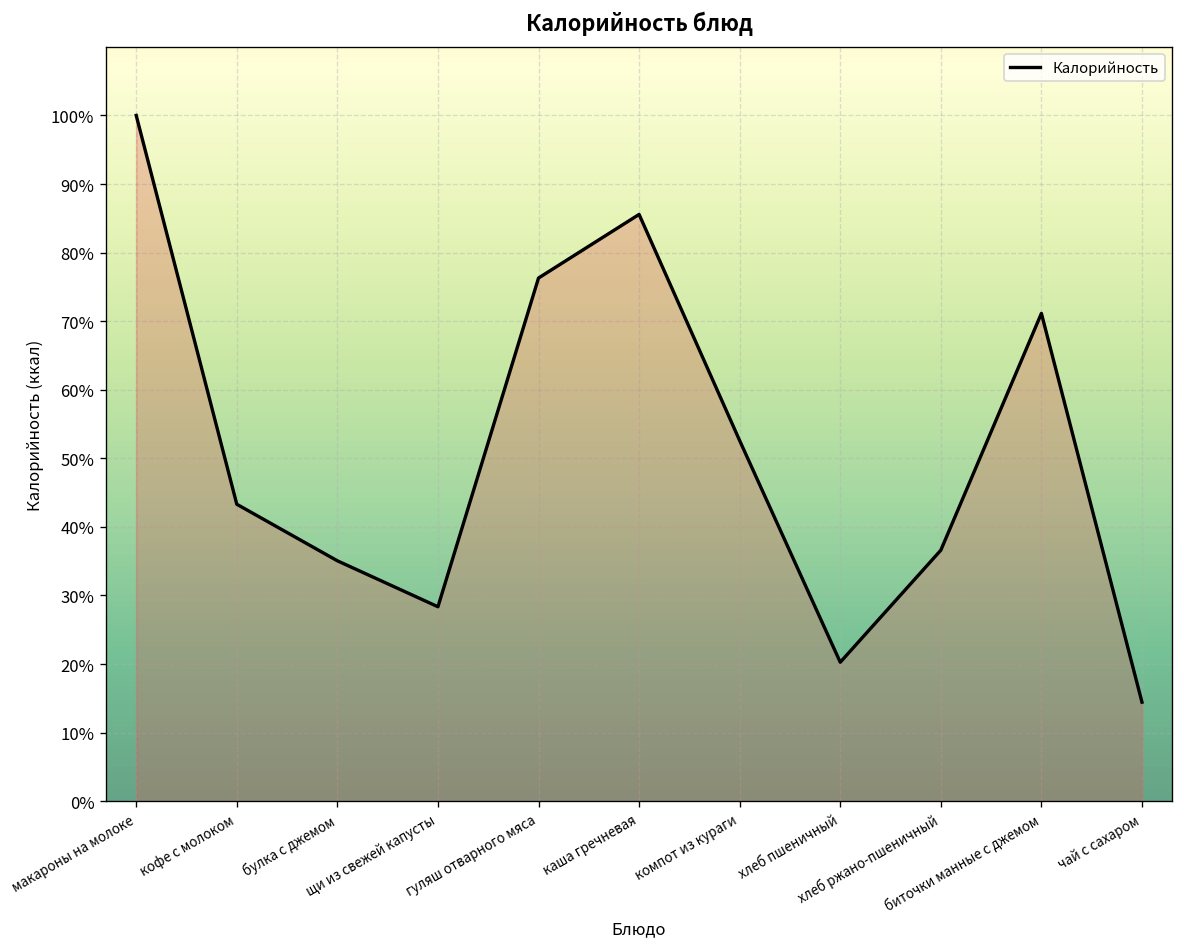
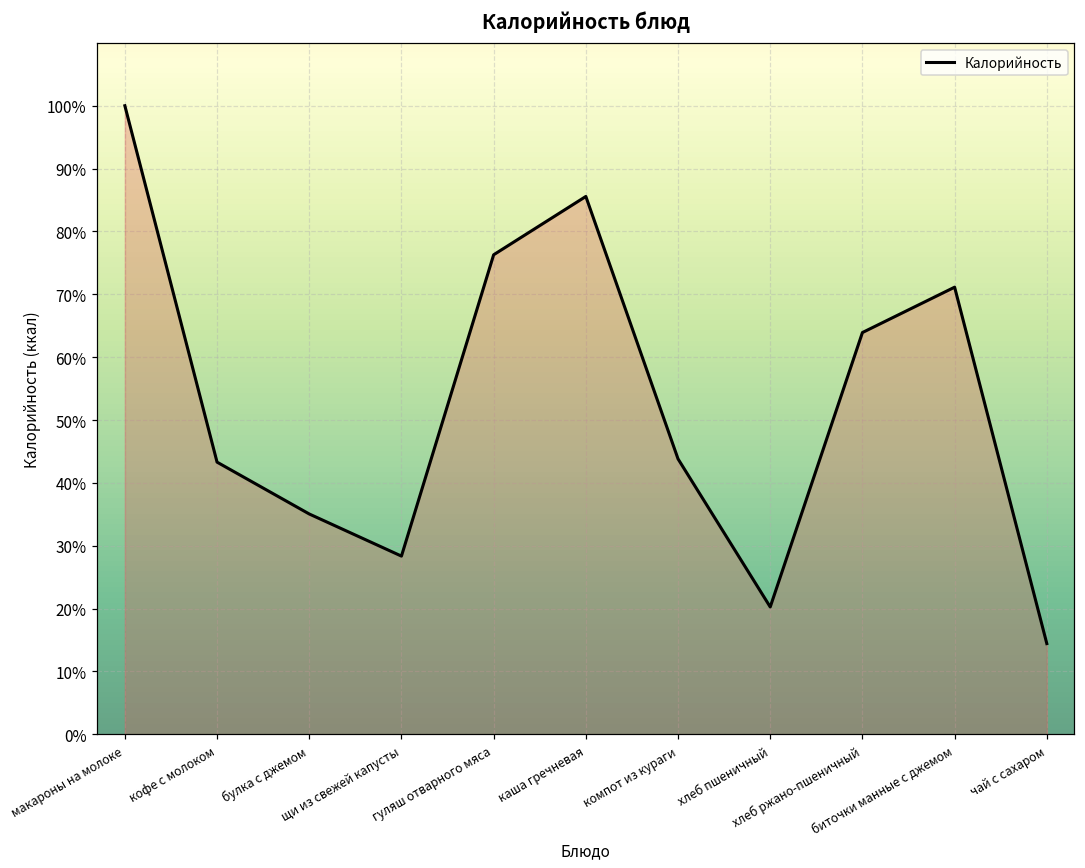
  {
    "макароны на молоке": "100%",
    "кофе с молоком": "43%",
    "булка с джемом": "35%",
    "щи из свежей капусты": "28%",
    "гуляш отварного мяса": "76%",
    "каша гречневая": "86%",
-   "компот из кураги": "53%",
+   "компот из кураги": "44%",
    "хлеб пшеничный": "20%",
-   "хлеб ржано-пшеничный": "37%",
+   "хлеб ржано-пшеничный": "64%",
    "биточки манные с джемом": "71%",
    "чай с сахаром": "14%"
  }
